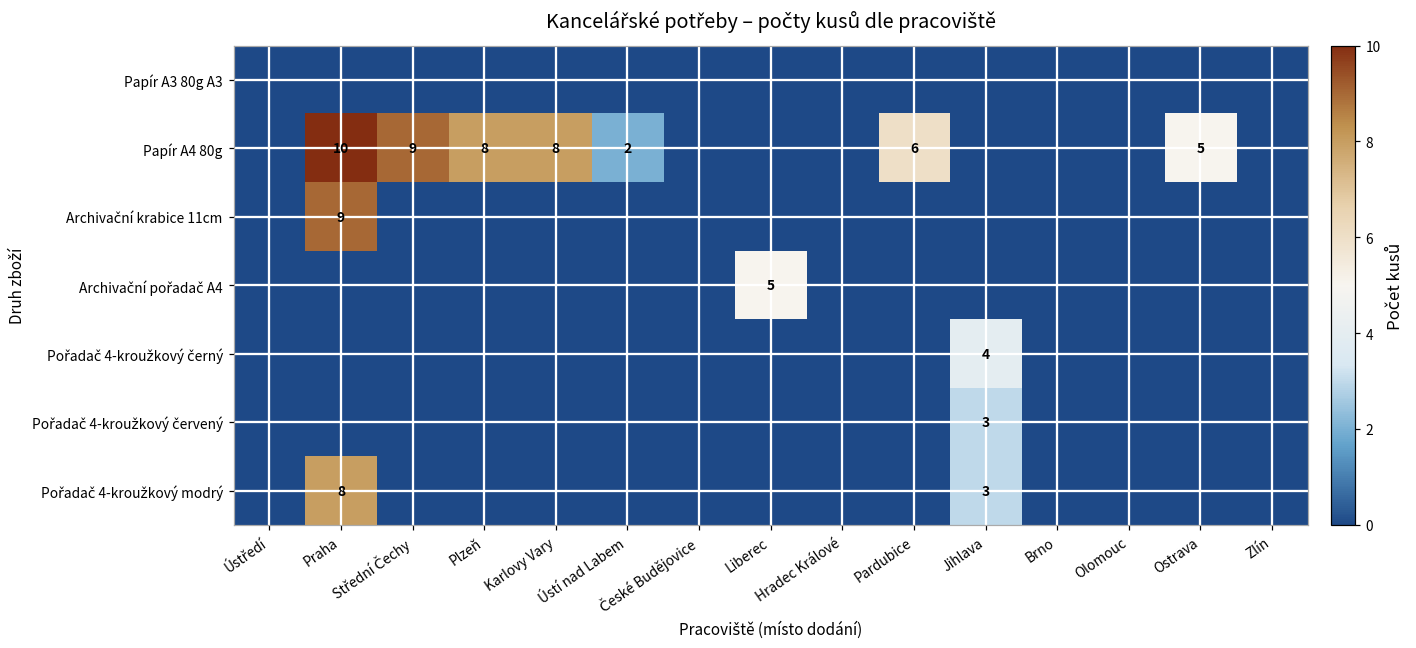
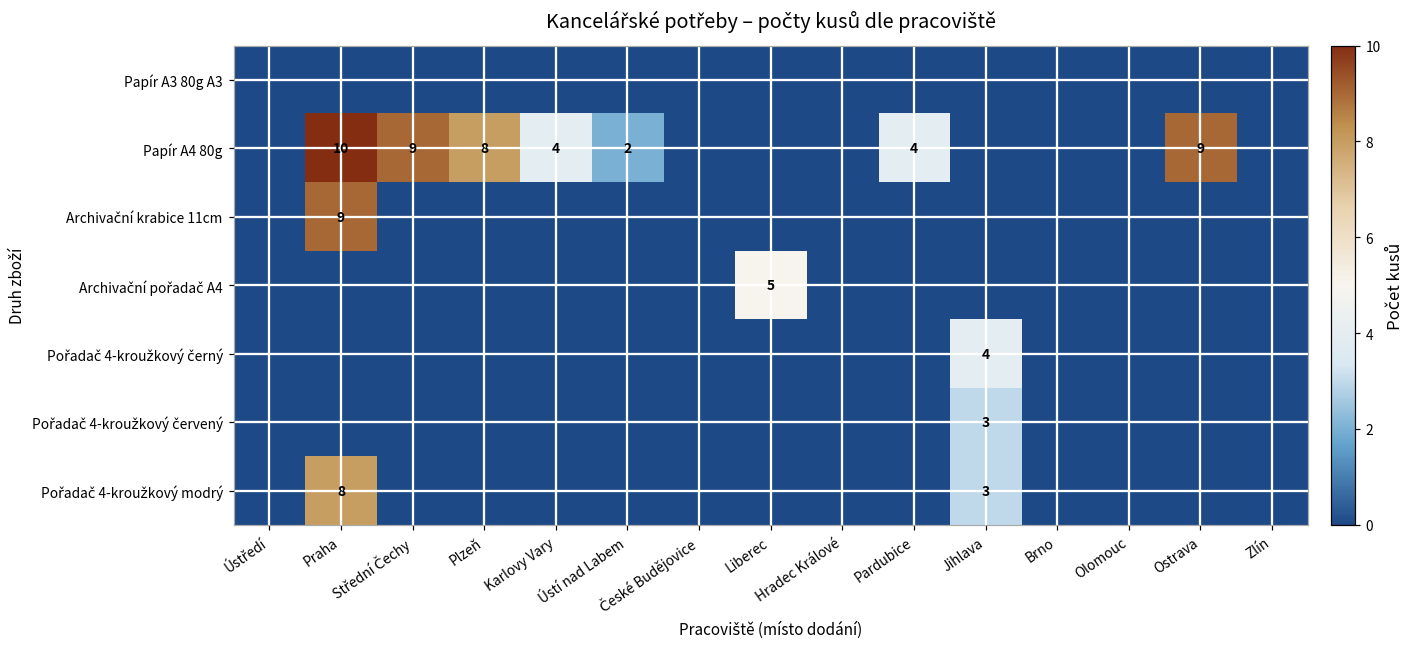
  {
    "Papír A4 80g": {
      "Praha": 10,
      "Střední Čechy": 9,
      "Plzeň": 8,
-     "Karlovy Vary": 8,
+     "Karlovy Vary": 4,
      "Ústí nad Labem": 2,
-     "Pardubice": 6,
-     "Ostrava": 5
+     "Pardubice": 4,
+     "Ostrava": 9
    },
    "Archivační krabice 11cm": {
      "Praha": 9
    },
    "Archivační pořadač A4": {
      "Liberec": 5
    },
    "Pořadač 4-kroužkový černý": {
      "Jihlava": 4
    },
    "Pořadač 4-kroužkový červený": {
      "Jihlava": 3
    },
    "Pořadač 4-kroužkový modrý": {
      "Praha": 8,
      "Jihlava": 3
    }
  }
